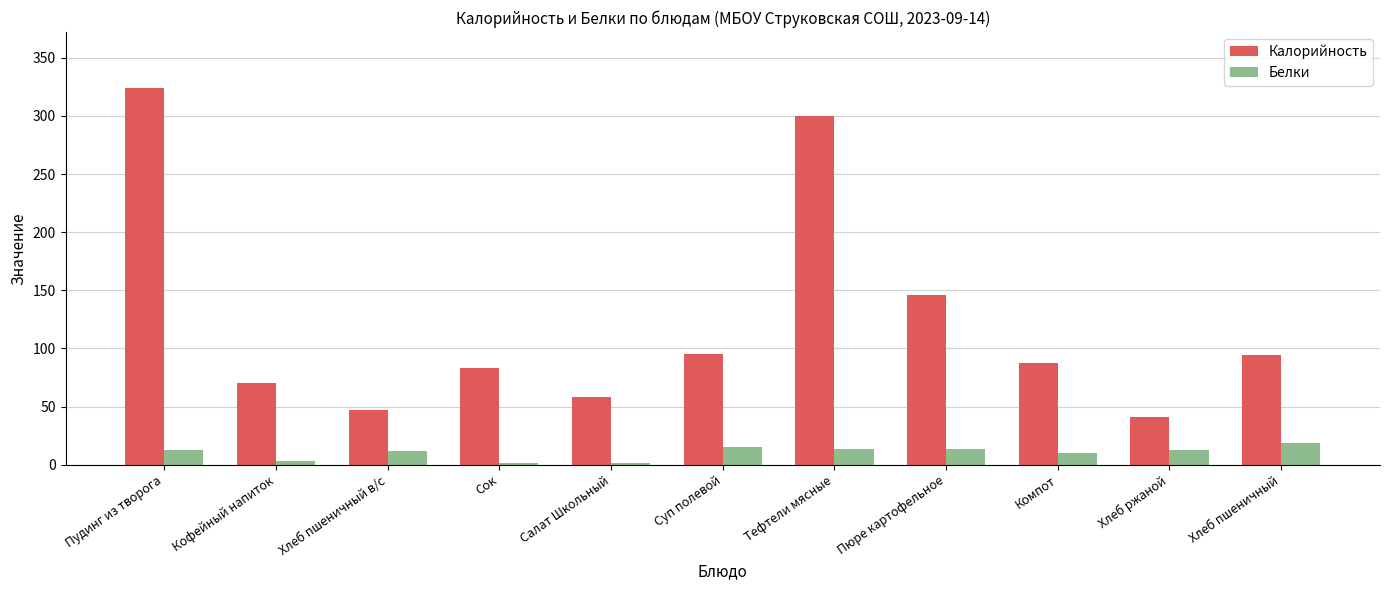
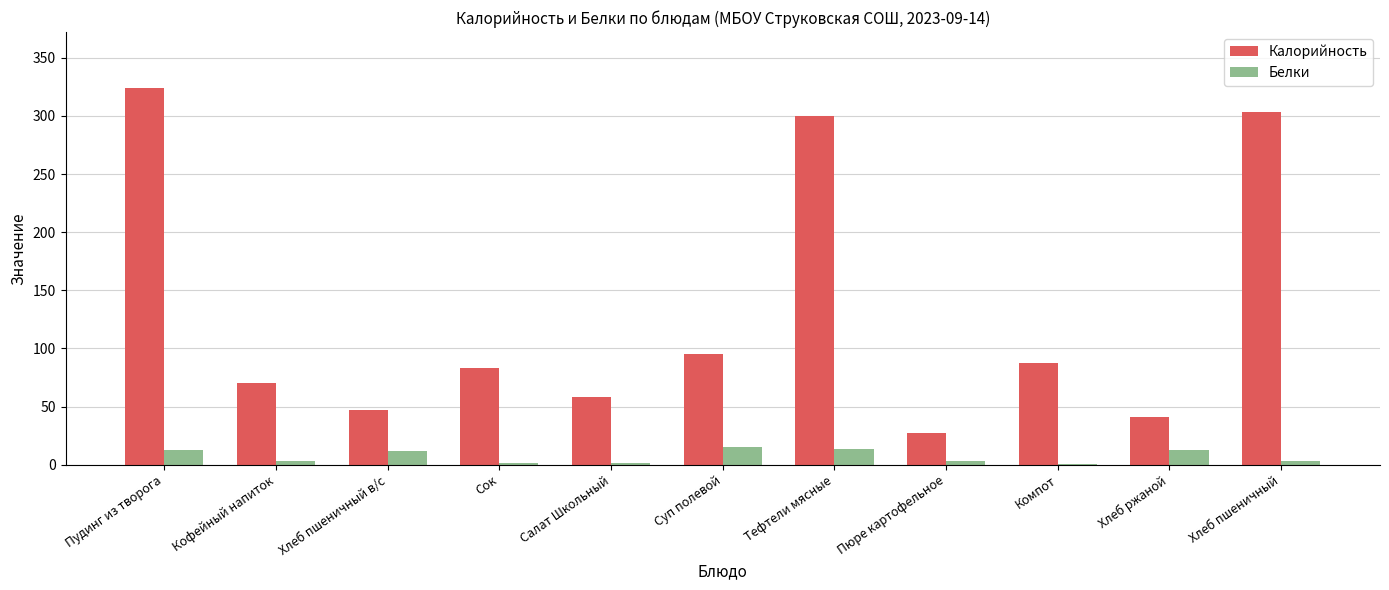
  {
    "Калорийность": {
      "Пудинг из творога": 324,
      "Кофейный напиток": 70,
      "Хлеб пшеничный в/с": 47,
      "Сок": 83,
      "Салат Школьный": 58,
      "Суп полевой": 96,
      "Тефтели мясные": 300,
-     "Пюре картофельное": 146,
+     "Пюре картофельное": 27,
      "Компот": 87,
      "Хлеб ржаной": 41,
-     "Хлеб пшеничный": 95
+     "Хлеб пшеничный": 304
    },
    "Белки": {
      "Пудинг из творога": 12,
      "Кофейный напиток": 3,
      "Хлеб пшеничный в/с": 12,
      "Суп полевой": 15,
      "Тефтели мясные": 14,
-     "Пюре картофельное": 13,
-     "Компот": 10,
+     "Пюре картофельное": 3,
+     "Компот": 0,
      "Хлеб ржаной": 13,
-     "Хлеб пшеничный": 19
+     "Хлеб пшеничный": 3
    }
  }
